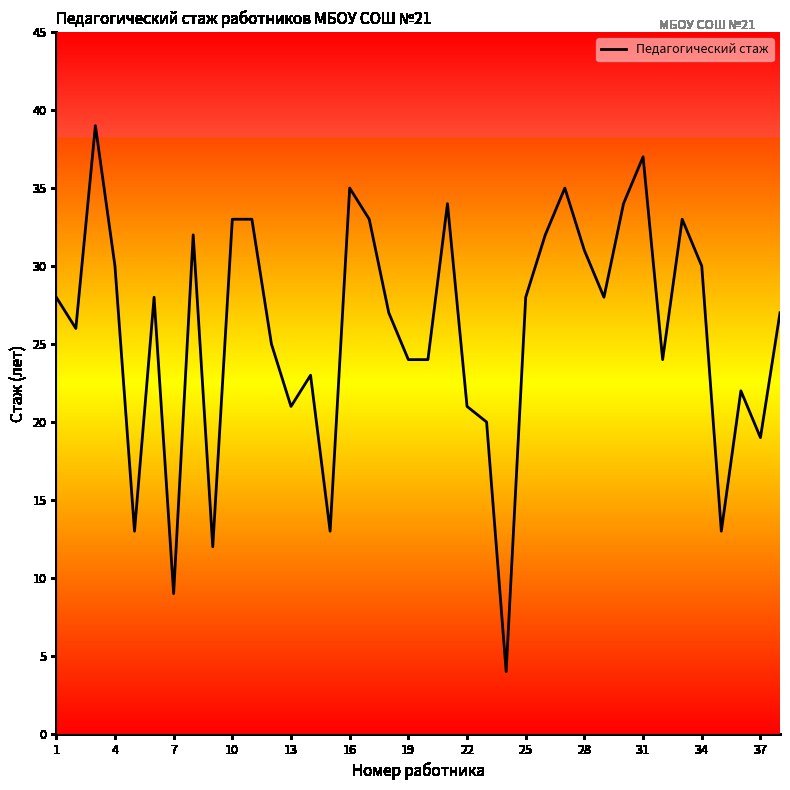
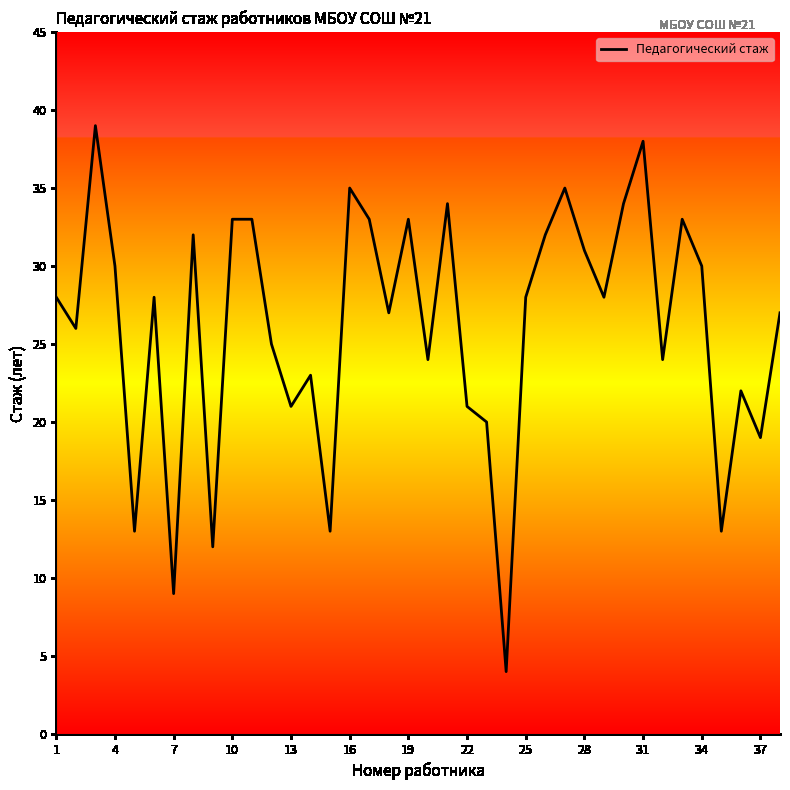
  {
    "1": 28,
    "4": 30,
    "7": 9,
    "10": 33,
    "13": 21,
    "16": 35,
-   "19": 24,
+   "19": 33,
    "22": 21,
    "25": 28,
    "28": 31,
-   "31": 37,
+   "31": 38,
    "34": 30,
    "37": 19
  }
